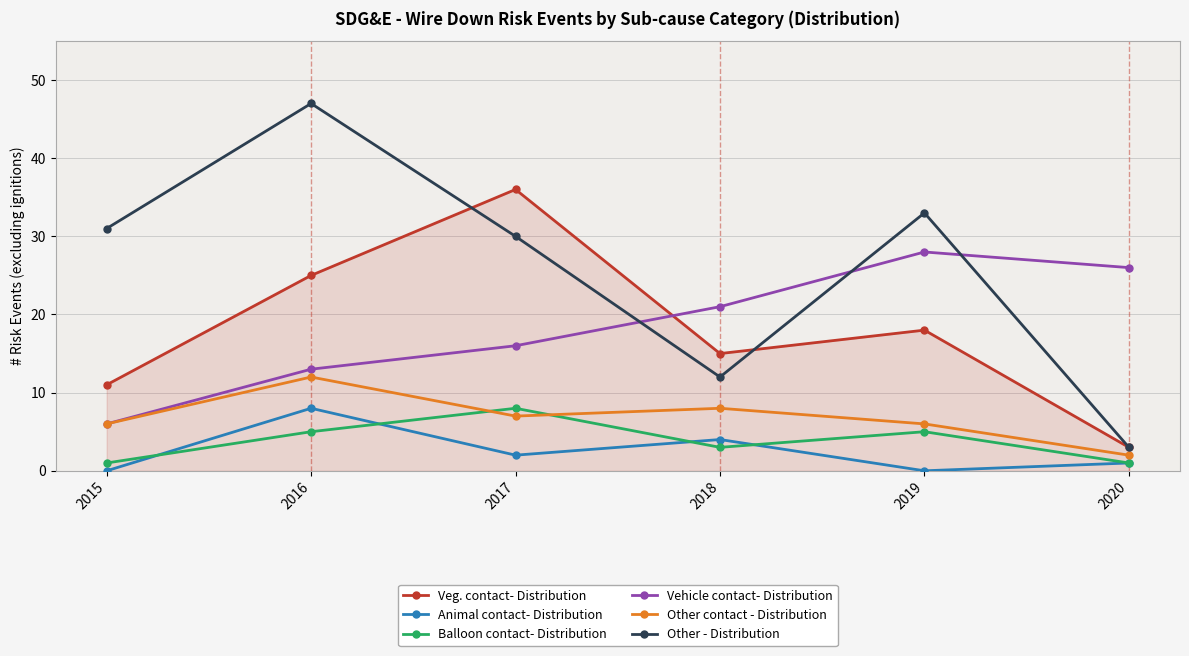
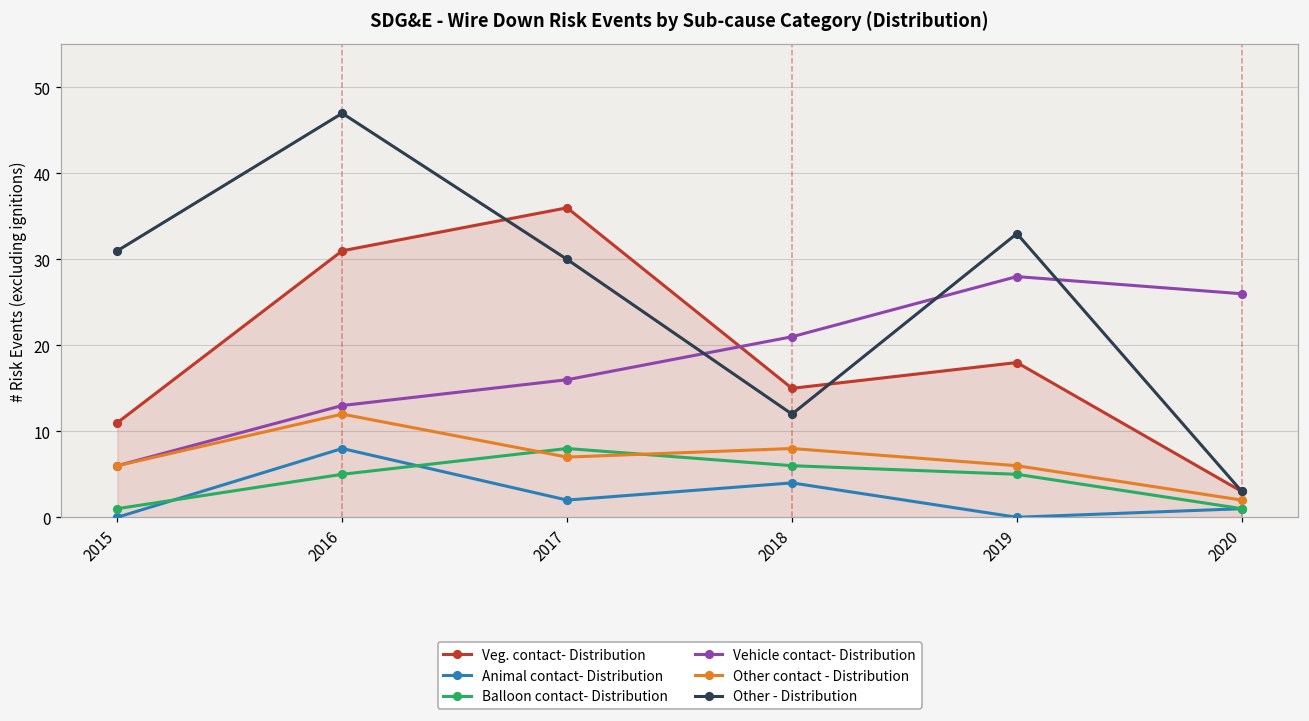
  {
    "Veg. contact- Distribution": {
      "2015": 11,
-     "2016": 25,
+     "2016": 31,
      "2017": 36,
      "2018": 15,
      "2019": 18
    },
    "Animal contact- Distribution": {
      "2015": 0,
      "2016": 8,
      "2017": 2,
      "2018": 4,
      "2019": 0
    },
    "Balloon contact- Distribution": {
      "2015": 1,
      "2016": 5,
      "2017": 8,
-     "2018": 3,
+     "2018": 6,
      "2019": 5
    },
    "Vehicle contact- Distribution": {
      "2016": 13,
      "2017": 16,
      "2018": 21,
      "2019": 28,
      "2020": 26
    },
    "Other contact - Distribution": {
      "2016": 12,
      "2017": 7,
      "2018": 8,
      "2019": 6,
      "2020": 2
    },
    "Other - Distribution": {
      "2015": 31,
      "2016": 47,
      "2017": 30,
      "2018": 12,
      "2019": 33
    }
  }
